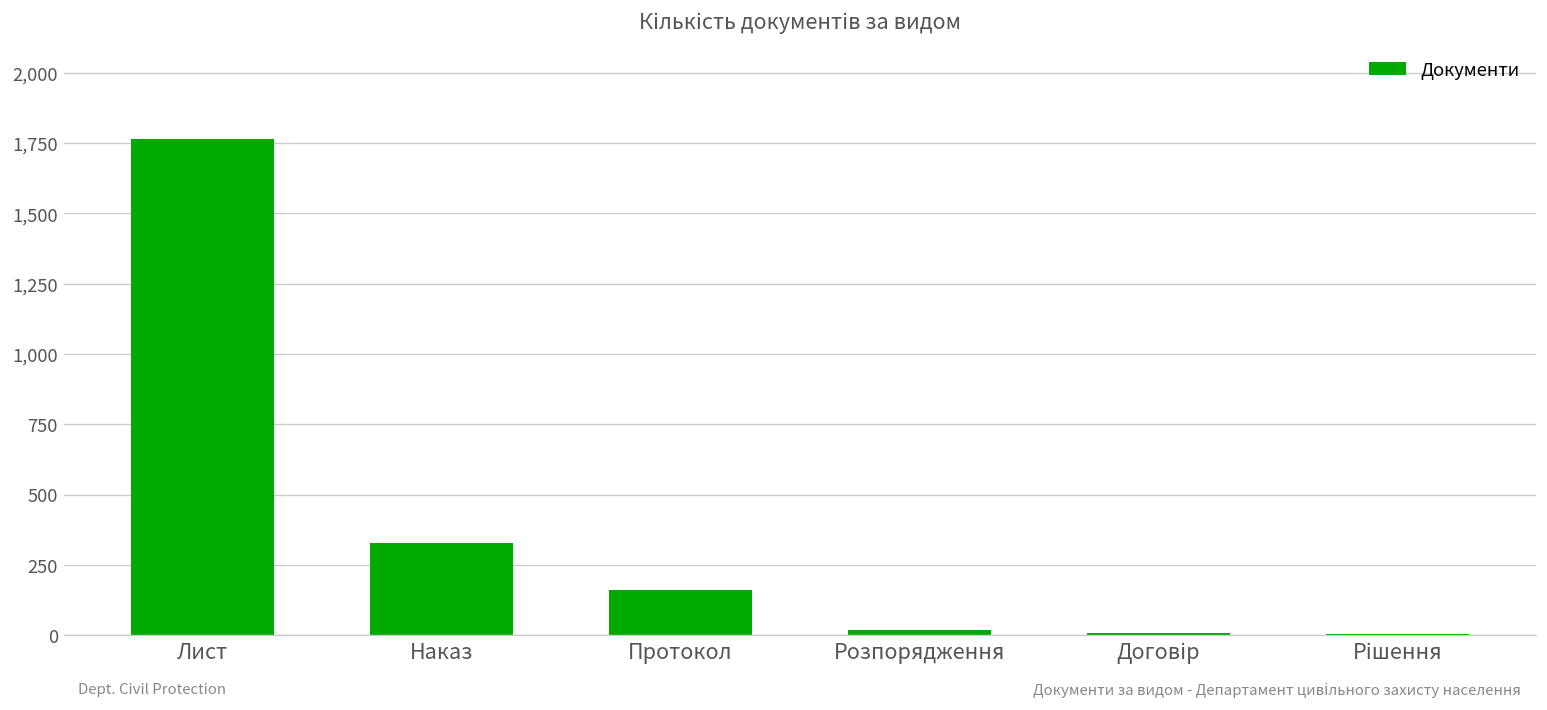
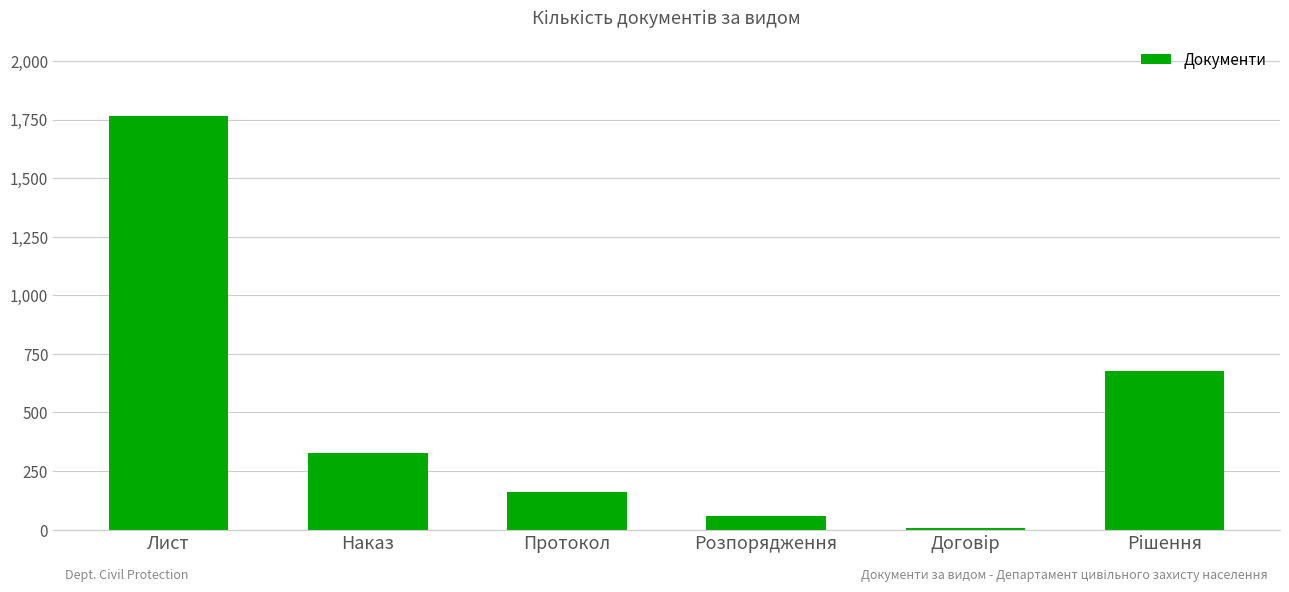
  {
    "Лист": "1,760",
    "Наказ": "330",
    "Протокол": "160",
-   "Розпорядження": "20",
-   "Рішення": "10"
+   "Розпорядження": "60",
+   "Рішення": "680"
  }
